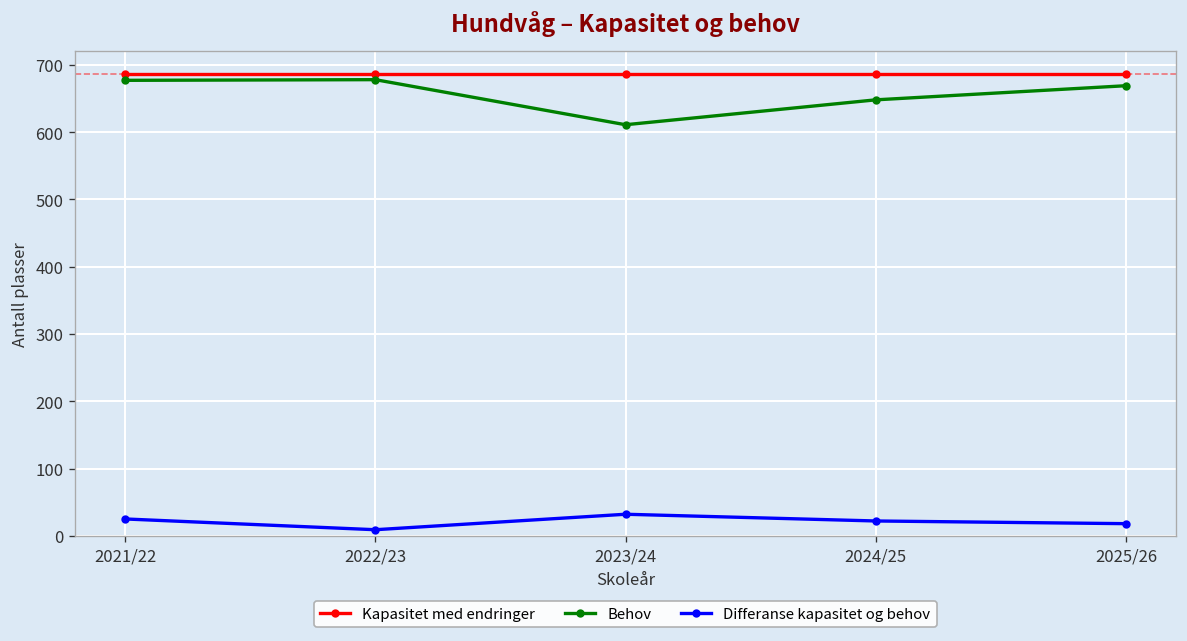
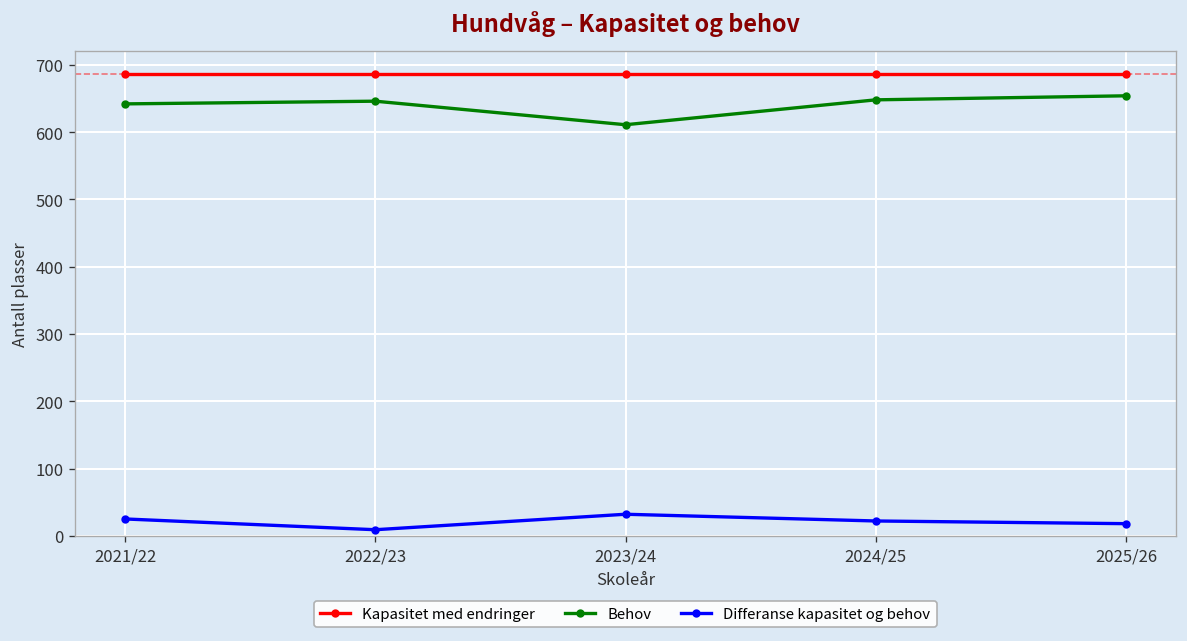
  {
    "Kapasitet med endringer": {
      "2021/22": 690,
      "2022/23": 690,
      "2023/24": 690,
      "2024/25": 690,
      "2025/26": 690
    },
    "Behov": {
-     "2021/22": 680,
-     "2022/23": 680,
+     "2021/22": 640,
+     "2022/23": 650,
      "2023/24": 610,
      "2024/25": 650,
-     "2025/26": 670
+     "2025/26": 650
    },
    "Differanse kapasitet og behov": {
      "2021/22": 30,
      "2022/23": 10,
      "2023/24": 30,
      "2024/25": 20,
      "2025/26": 20
    }
  }
